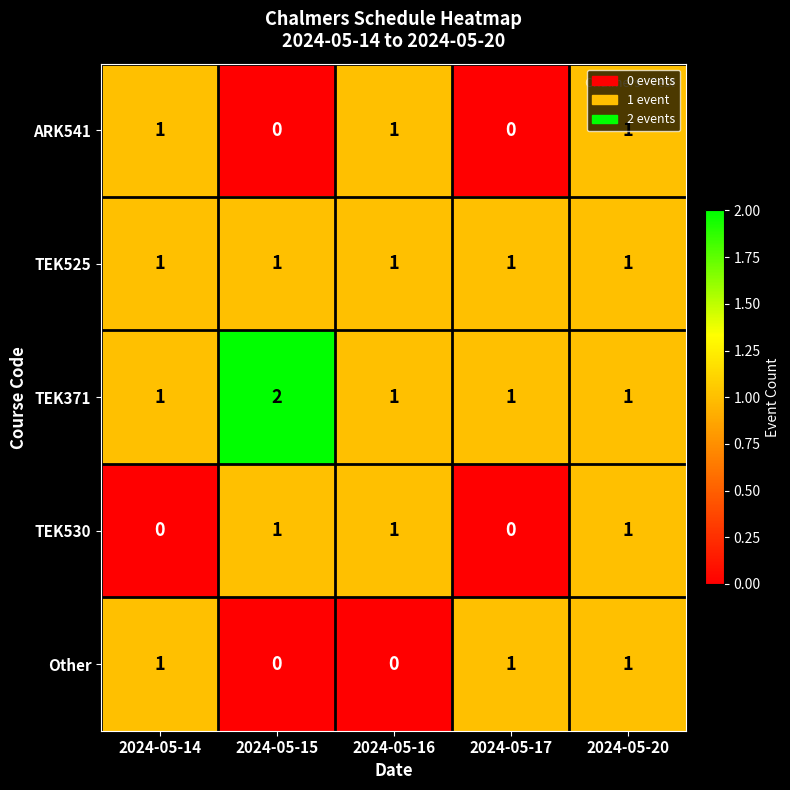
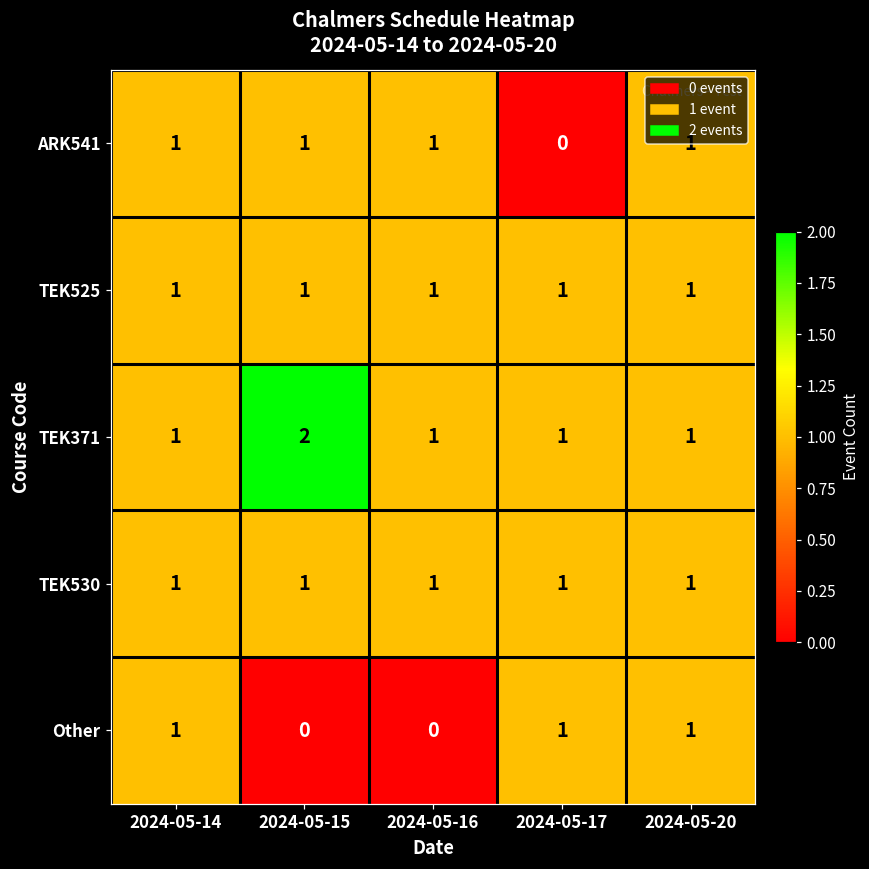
  {
    "ARK541": {
      "2024-05-14": 1,
-     "2024-05-15": 0,
+     "2024-05-15": 1,
      "2024-05-16": 1,
      "2024-05-17": 0
    },
    "TEK525": {
      "2024-05-14": 1,
      "2024-05-15": 1,
      "2024-05-16": 1,
      "2024-05-17": 1,
      "2024-05-20": 1
    },
    "TEK371": {
      "2024-05-14": 1,
      "2024-05-15": 2,
      "2024-05-16": 1,
      "2024-05-17": 1,
      "2024-05-20": 1
    },
    "TEK530": {
-     "2024-05-14": 0,
+     "2024-05-14": 1,
      "2024-05-15": 1,
      "2024-05-16": 1,
-     "2024-05-17": 0,
+     "2024-05-17": 1,
      "2024-05-20": 1
    },
    "Other": {
      "2024-05-14": 1,
      "2024-05-15": 0,
      "2024-05-16": 0,
      "2024-05-17": 1,
      "2024-05-20": 1
    }
  }
